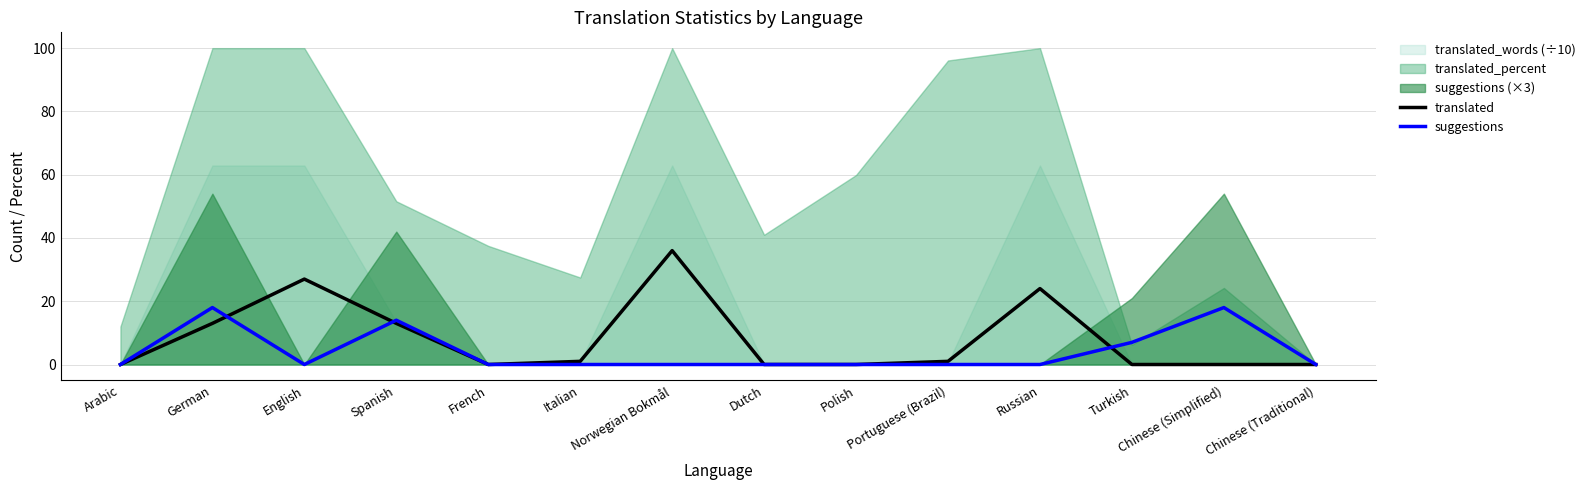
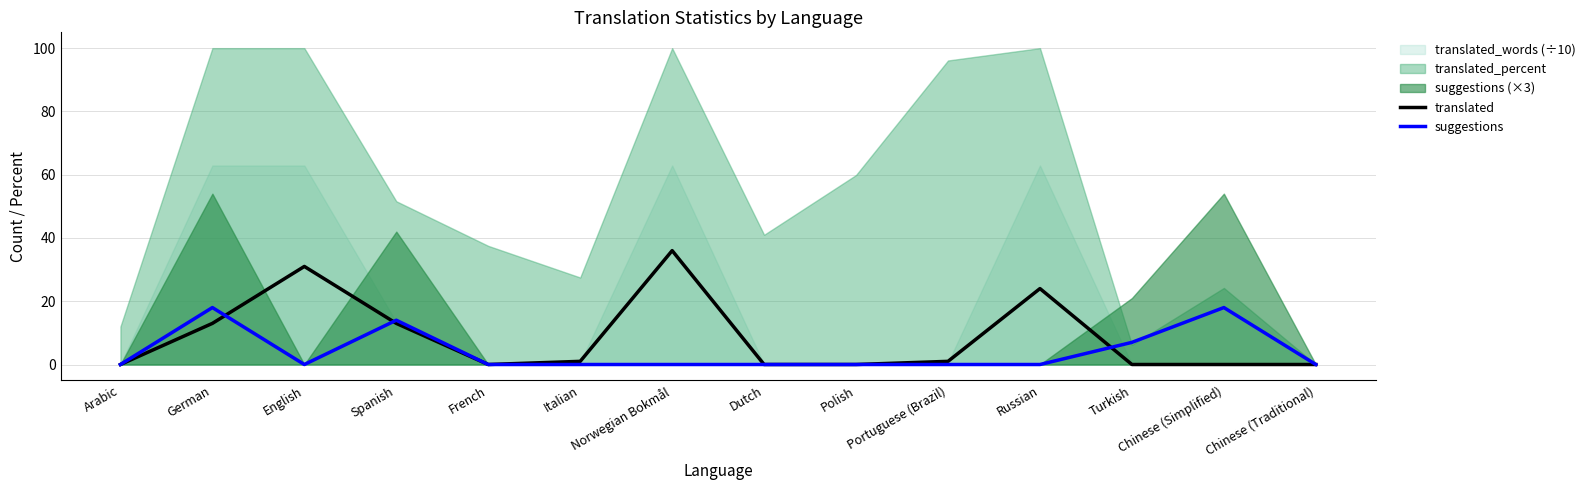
  {
    "translated": {
      "German": 13,
-     "English": 27,
+     "English": 31,
      "Norwegian Bokmål": 36,
      "Russian": 24
    },
    "translated_words (÷10)": {
      "German": 63,
      "English": 63,
      "Norwegian Bokmål": 63,
      "Russian": 63
    },
    "translated_percent": {
      "Arabic": 12,
      "German": 100,
      "English": 100,
      "Spanish": 52,
      "French": 38,
      "Italian": 28,
      "Norwegian Bokmål": 100,
      "Dutch": 41,
      "Polish": 60,
      "Portuguese (Brazil)": 96,
      "Russian": 100,
      "Chinese (Simplified)": 24
    },
    "suggestions": {
      "German": 18,
      "Chinese (Simplified)": 18
    },
    "suggestions (×3)": {
      "German": 54,
      "Spanish": 42,
      "Turkish": 21,
      "Chinese (Simplified)": 54
    }
  }
